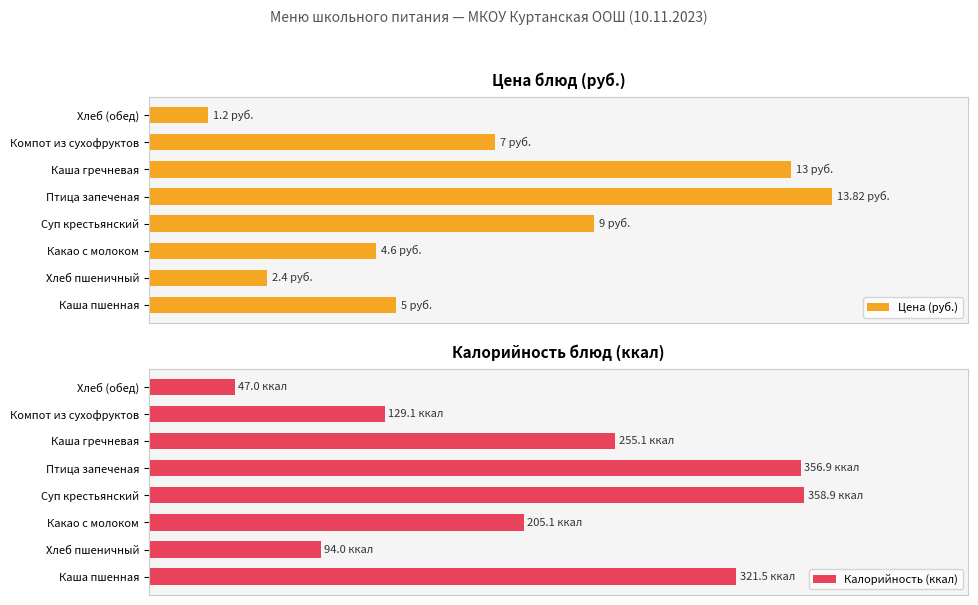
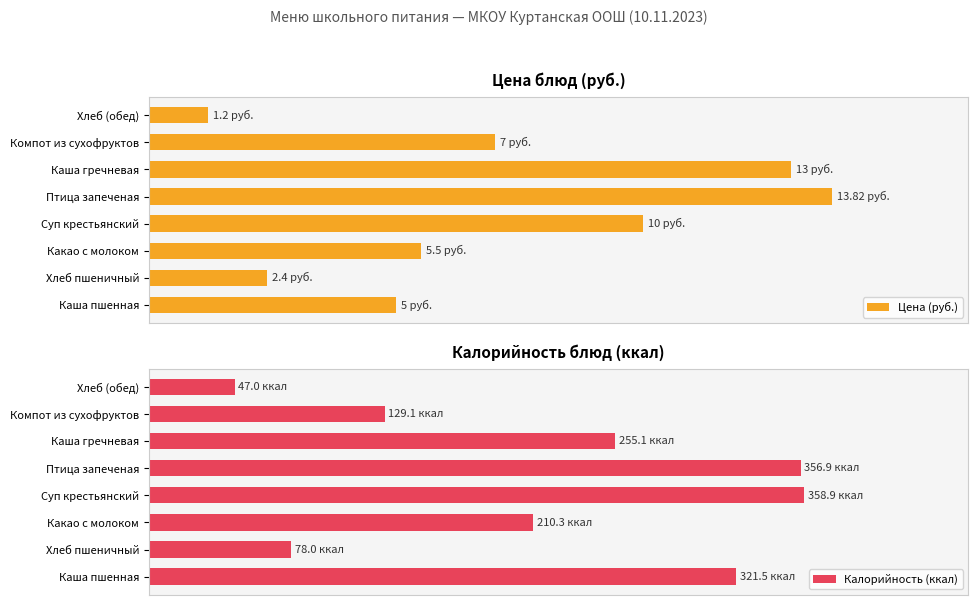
  {
    "Цена блюд (руб.)": {
      "Хлеб (обед)": 1.2,
      "Компот из сухофруктов": 7,
      "Каша гречневая": 13,
      "Птица запеченая": 13.82,
-     "Суп крестьянский": 9,
-     "Какао с молоком": 4.6,
+     "Суп крестьянский": 10,
+     "Какао с молоком": 5.5,
      "Хлеб пшеничный": 2.4,
      "Каша пшенная": 5
    },
    "Калорийность блюд (ккал)": {
      "Хлеб (обед)": 47.0,
      "Компот из сухофруктов": 129.1,
      "Каша гречневая": 255.1,
      "Птица запеченая": 356.9,
      "Суп крестьянский": 358.9,
-     "Какао с молоком": 205.1,
-     "Хлеб пшеничный": 94.0,
+     "Какао с молоком": 210.3,
+     "Хлеб пшеничный": 78.0,
      "Каша пшенная": 321.5
    }
  }
